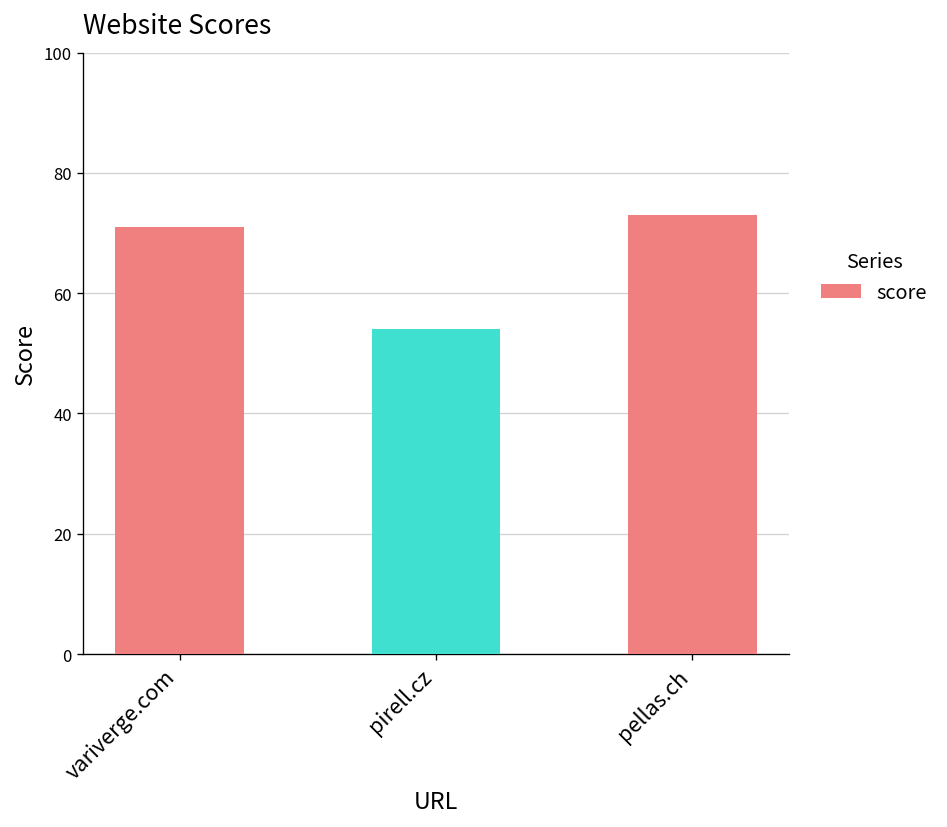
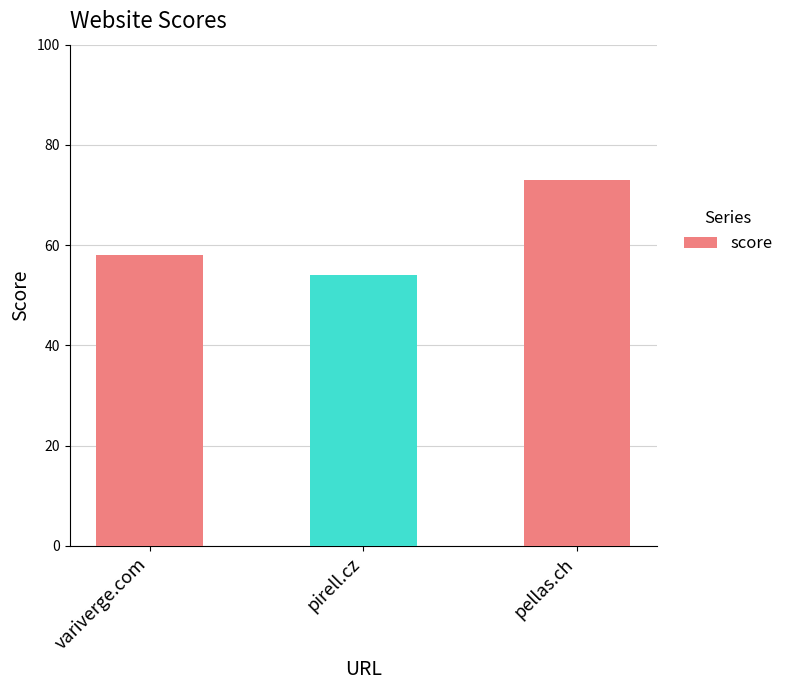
  {
-   "variverge.com": 71,
+   "variverge.com": 58,
    "pirell.cz": 54,
    "pellas.ch": 73
  }
